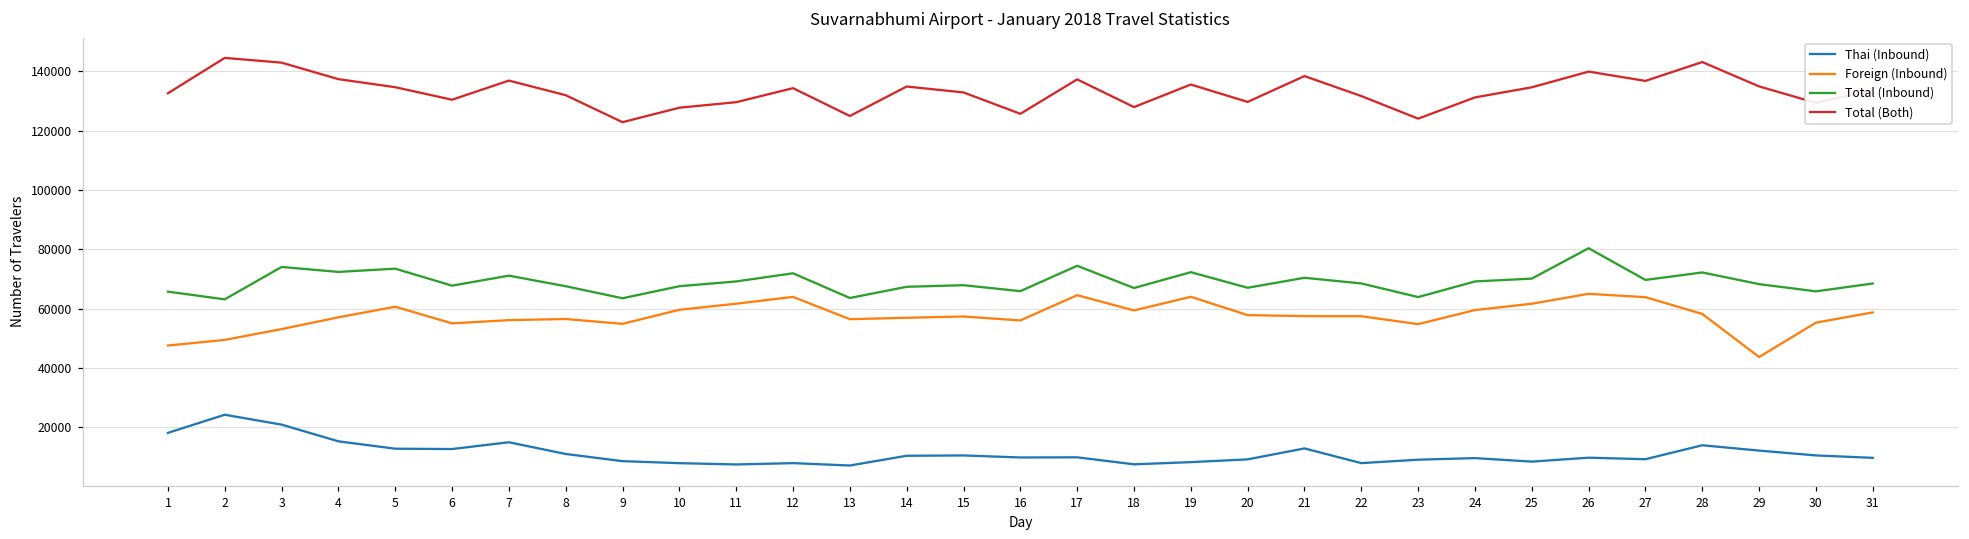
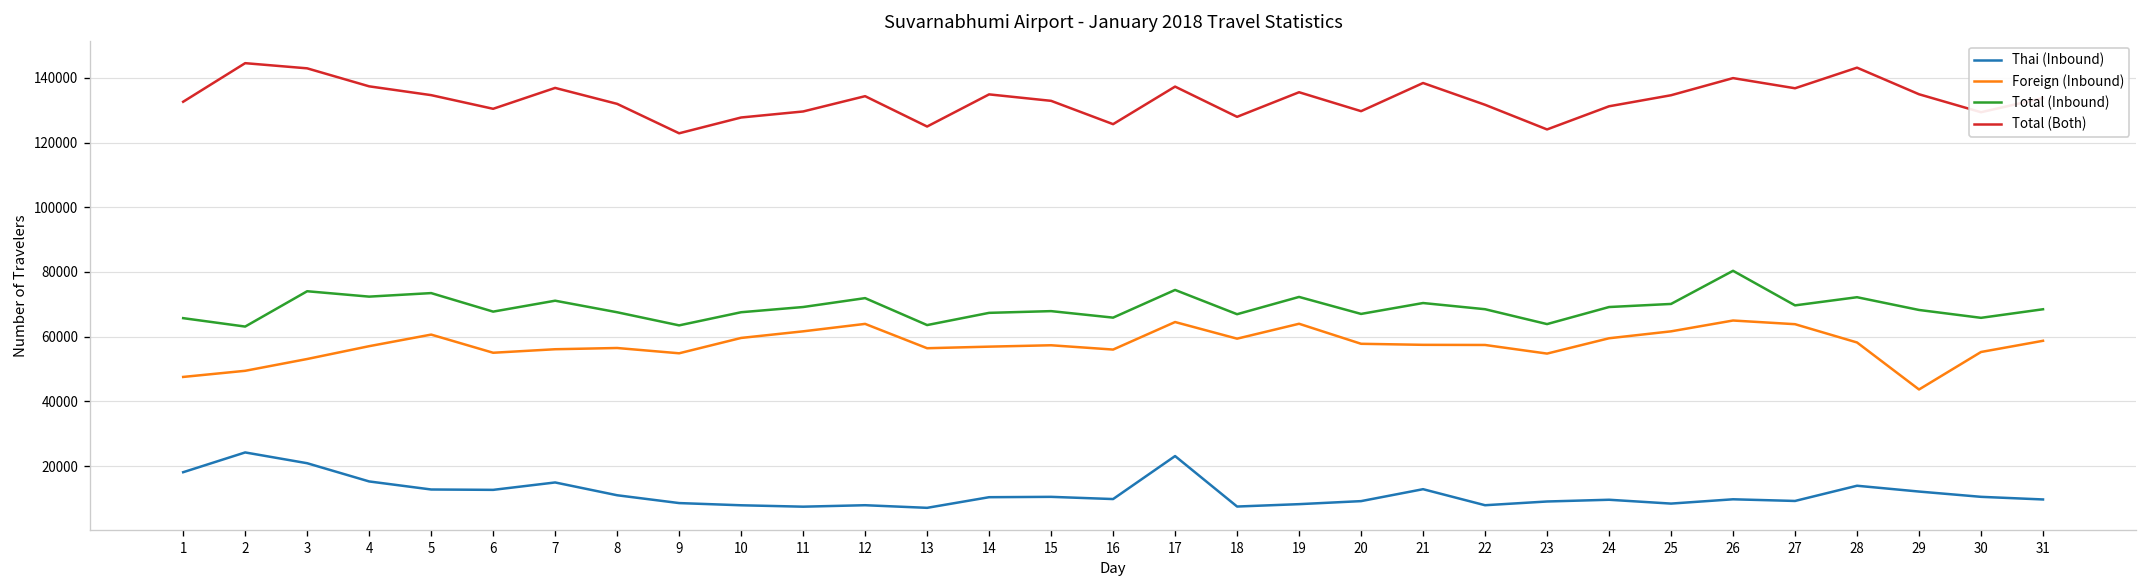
  {
    "Thai (Inbound)": {
      "1": 18000,
      "2": 24000,
      "3": 21000,
      "4": 15000,
      "5": 13000,
      "6": 13000,
      "7": 15000,
      "8": 11000,
      "9": 9000,
      "10": 8000,
      "11": 8000,
      "12": 8000,
      "13": 7000,
      "14": 10000,
      "15": 11000,
      "16": 10000,
-     "17": 10000,
+     "17": 23000,
      "18": 8000,
      "19": 8000,
      "20": 9000,
      "21": 13000,
      "22": 8000,
      "23": 9000,
      "24": 10000,
      "25": 8000,
      "26": 10000,
      "27": 9000,
      "28": 14000,
      "29": 12000,
      "30": 11000,
      "31": 10000
    },
    "Foreign (Inbound)": {
      "1": 48000,
      "2": 49000,
      "3": 53000,
      "4": 57000,
      "5": 61000,
      "6": 55000,
      "7": 56000,
      "8": 57000,
      "9": 55000,
      "10": 60000,
      "11": 62000,
      "12": 64000,
      "13": 56000,
      "14": 57000,
      "15": 57000,
      "16": 56000,
      "17": 65000,
      "18": 59000,
      "19": 64000,
      "20": 58000,
      "21": 58000,
      "22": 57000,
      "23": 55000,
      "24": 60000,
      "25": 62000,
      "26": 65000,
      "27": 64000,
      "28": 58000,
      "29": 44000,
      "30": 55000,
      "31": 59000
    },
    "Total (Inbound)": {
      "1": 66000,
      "2": 63000,
      "3": 74000,
      "4": 72000,
      "5": 73000,
      "6": 68000,
      "7": 71000,
      "8": 68000,
      "9": 64000,
      "10": 68000,
      "11": 69000,
      "12": 72000,
      "13": 64000,
      "14": 67000,
      "15": 68000,
      "16": 66000,
      "17": 74000,
      "18": 67000,
      "19": 72000,
      "20": 67000,
      "21": 70000,
      "22": 69000,
      "23": 64000,
      "24": 69000,
      "25": 70000,
      "26": 80000,
      "27": 70000,
      "28": 72000,
      "29": 68000,
      "30": 66000,
      "31": 68000
    },
    "Total (Both)": {
      "1": 133000,
      "2": 145000,
      "3": 143000,
      "4": 137000,
      "5": 135000,
      "6": 130000,
      "7": 137000,
      "8": 132000,
      "9": 123000,
      "10": 128000,
      "11": 130000,
      "12": 134000,
      "13": 125000,
      "14": 135000,
      "15": 133000,
      "16": 126000,
      "17": 137000,
      "18": 128000,
      "19": 136000,
      "20": 130000,
      "21": 138000,
      "22": 132000,
      "23": 124000,
      "24": 131000,
      "25": 135000,
      "26": 140000,
      "27": 137000,
      "28": 143000,
      "29": 135000
    }
  }
